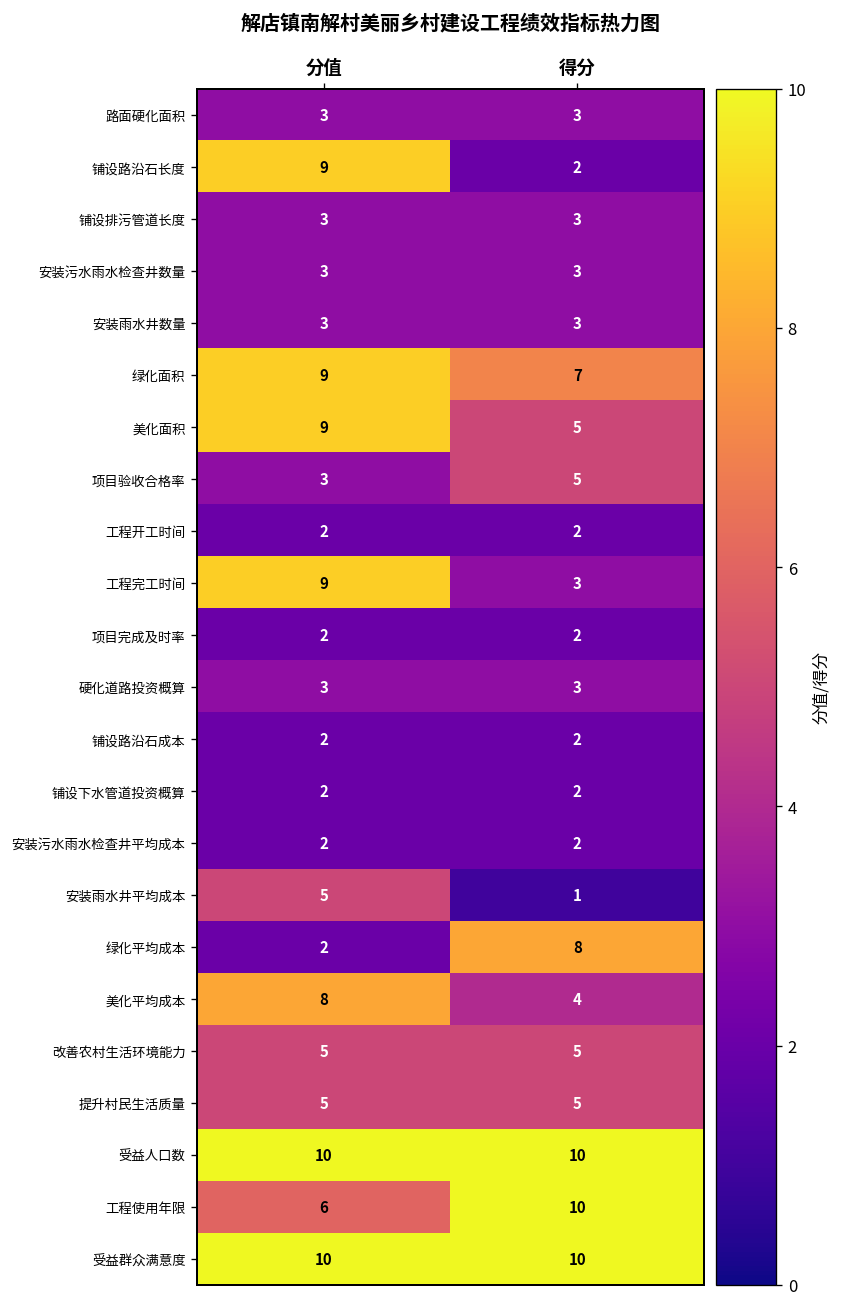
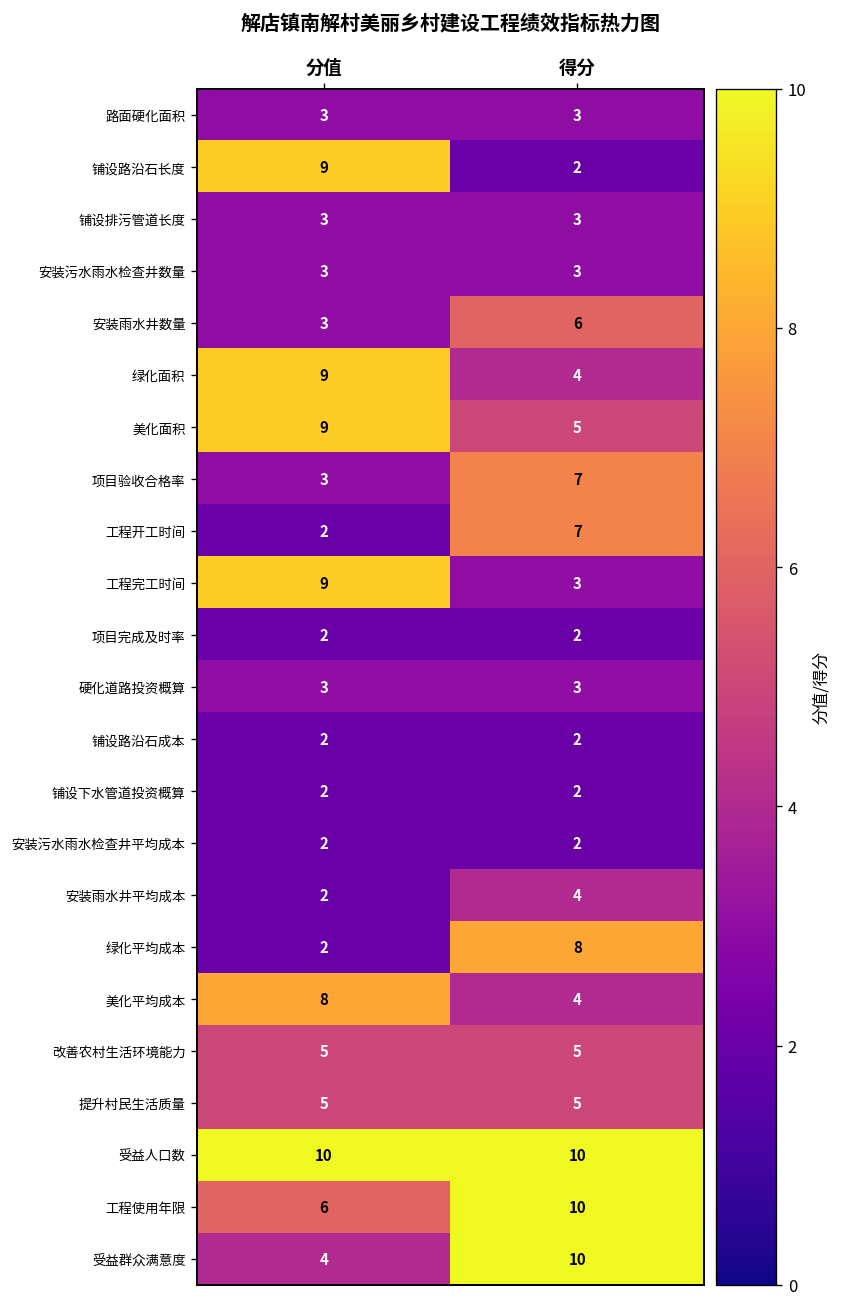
  {
    "路面硬化面积": {
      "分值": 3,
      "得分": 3
    },
    "铺设路沿石长度": {
      "分值": 9,
      "得分": 2
    },
    "铺设排污管道长度": {
      "分值": 3,
      "得分": 3
    },
    "安装污水雨水检查井数量": {
      "分值": 3,
      "得分": 3
    },
    "安装雨水井数量": {
      "分值": 3,
-     "得分": 3
+     "得分": 6
    },
    "绿化面积": {
      "分值": 9,
-     "得分": 7
+     "得分": 4
    },
    "美化面积": {
      "分值": 9,
      "得分": 5
    },
    "项目验收合格率": {
      "分值": 3,
-     "得分": 5
+     "得分": 7
    },
    "工程开工时间": {
      "分值": 2,
-     "得分": 2
+     "得分": 7
    },
    "工程完工时间": {
      "分值": 9,
      "得分": 3
    },
    "项目完成及时率": {
      "分值": 2,
      "得分": 2
    },
    "硬化道路投资概算": {
      "分值": 3,
      "得分": 3
    },
    "铺设路沿石成本": {
      "分值": 2,
      "得分": 2
    },
    "铺设下水管道投资概算": {
      "分值": 2,
      "得分": 2
    },
    "安装污水雨水检查井平均成本": {
      "分值": 2,
      "得分": 2
    },
    "安装雨水井平均成本": {
-     "分值": 5,
-     "得分": 1
+     "分值": 2,
+     "得分": 4
    },
    "绿化平均成本": {
      "分值": 2,
      "得分": 8
    },
    "美化平均成本": {
      "分值": 8,
      "得分": 4
    },
    "改善农村生活环境能力": {
      "分值": 5,
      "得分": 5
    },
    "提升村民生活质量": {
      "分值": 5,
      "得分": 5
    },
    "受益人口数": {
      "分值": 10,
      "得分": 10
    },
    "工程使用年限": {
      "分值": 6,
      "得分": 10
    },
    "受益群众满意度": {
-     "分值": 10,
+     "分值": 4,
      "得分": 10
    }
  }
